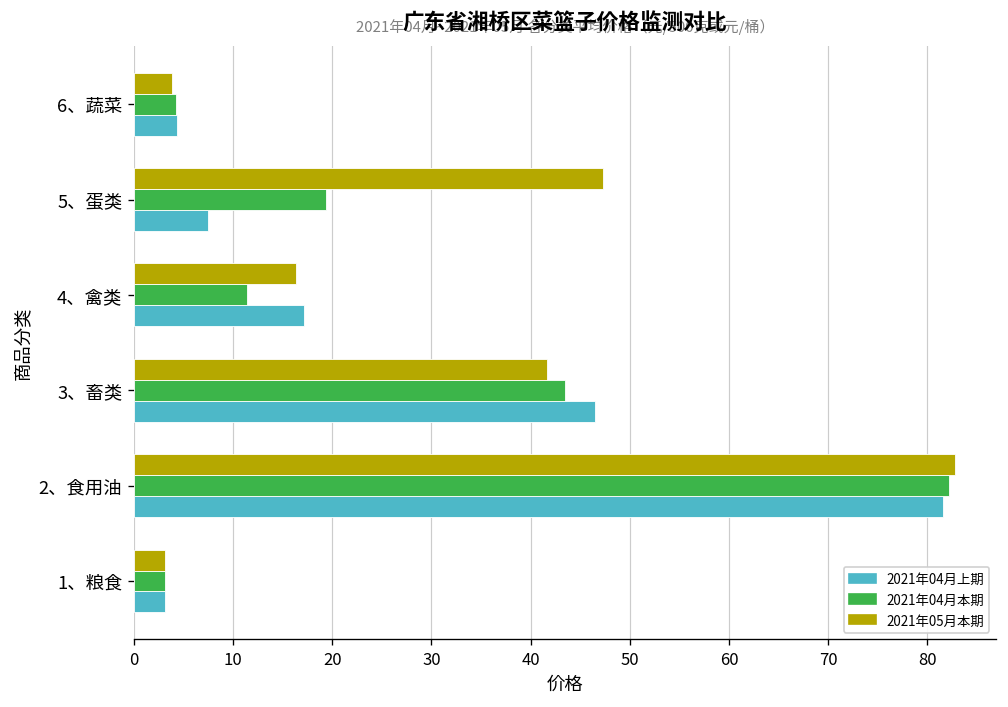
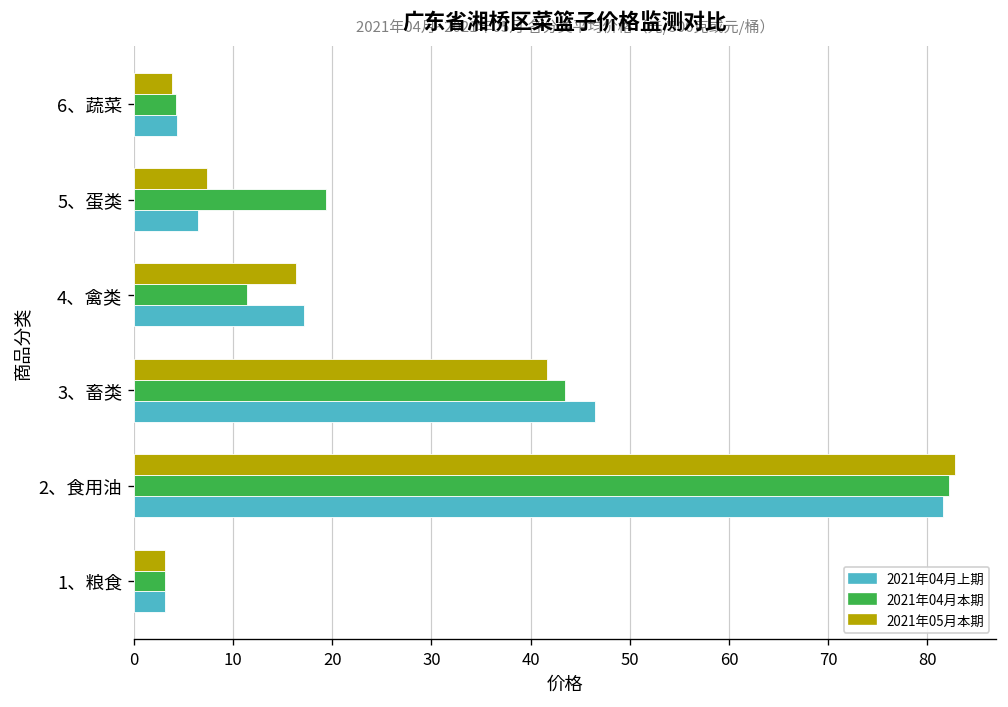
  {
    "2021年04月上期": {
      "6、蔬菜": 4,
-     "5、蛋类": 8,
+     "5、蛋类": 6,
      "4、禽类": 17,
      "3、畜类": 46,
      "2、食用油": 82,
      "1、粮食": 3
    },
    "2021年04月本期": {
      "6、蔬菜": 4,
      "5、蛋类": 19,
      "4、禽类": 11,
      "3、畜类": 43,
      "2、食用油": 82,
      "1、粮食": 3
    },
    "2021年05月本期": {
      "6、蔬菜": 4,
-     "5、蛋类": 47,
+     "5、蛋类": 7,
      "4、禽类": 16,
      "3、畜类": 42,
      "2、食用油": 83,
      "1、粮食": 3
    }
  }
